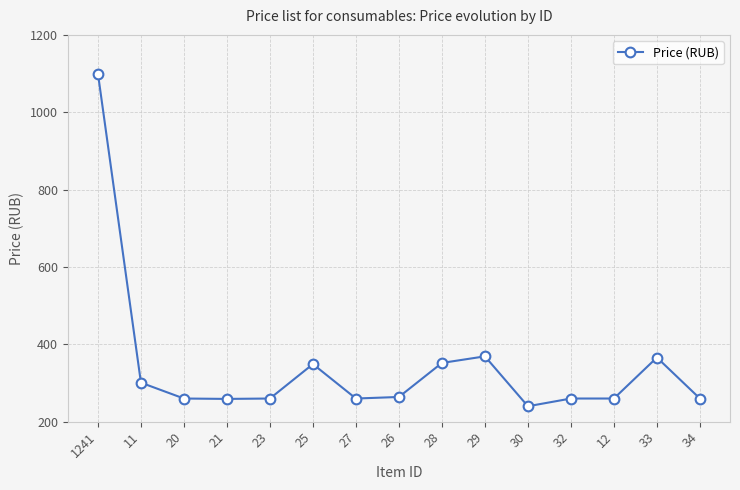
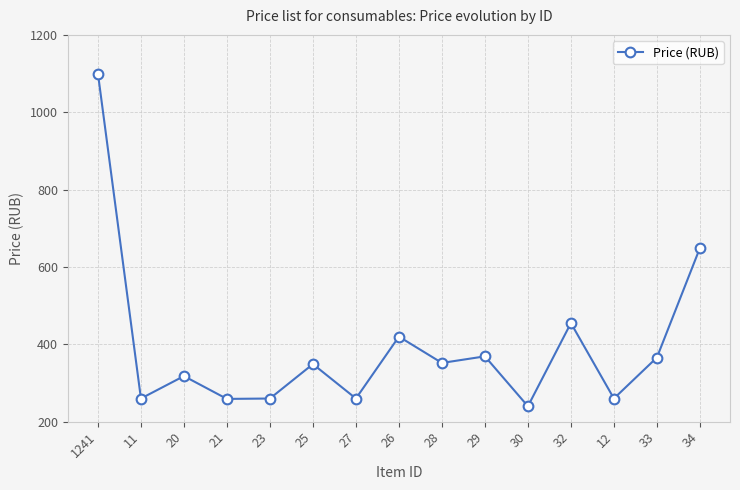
  {
    "1241": 1100,
-   "11": 300,
-   "20": 260,
+   "11": 260,
+   "20": 320,
    "21": 260,
    "23": 260,
    "25": 350,
    "27": 260,
-   "26": 260,
+   "26": 420,
    "28": 350,
    "29": 370,
    "30": 240,
-   "32": 260,
+   "32": 460,
    "12": 260,
    "33": 370,
-   "34": 260
+   "34": 650
  }
